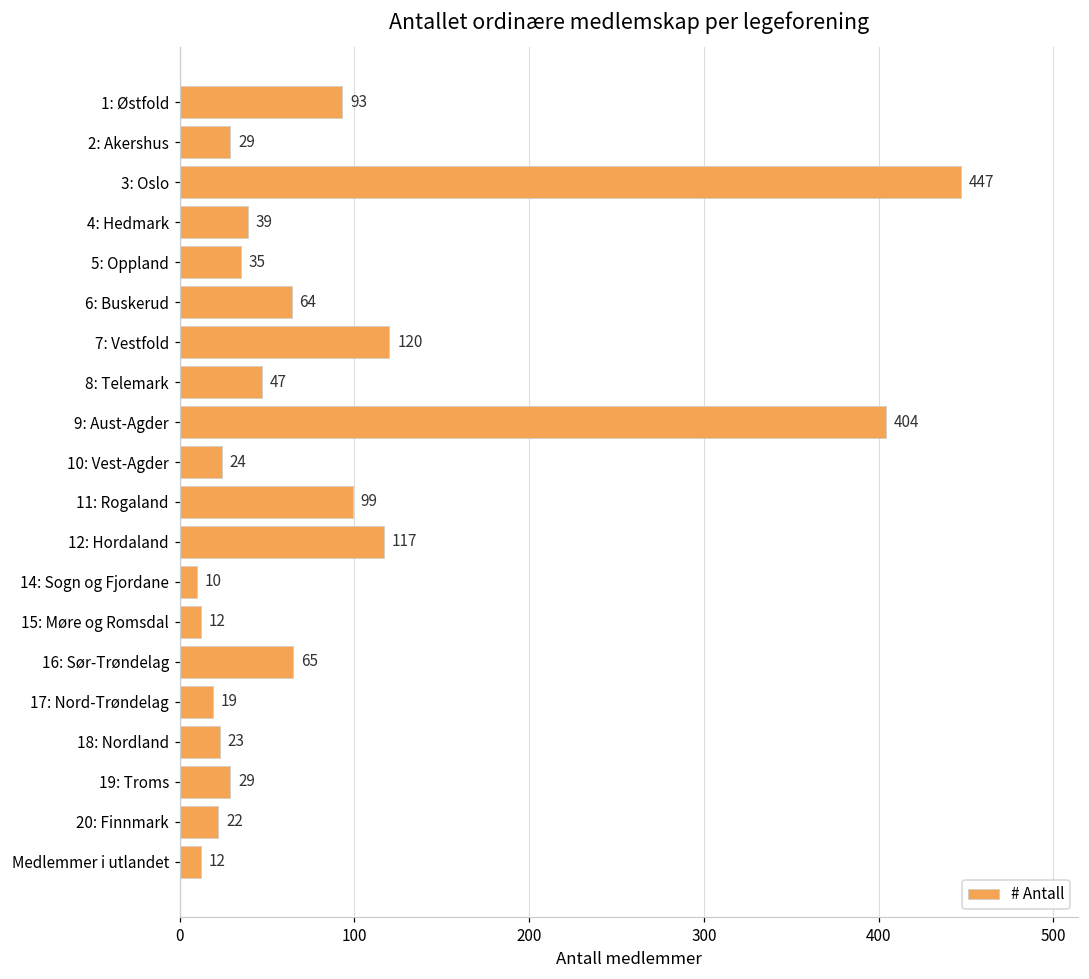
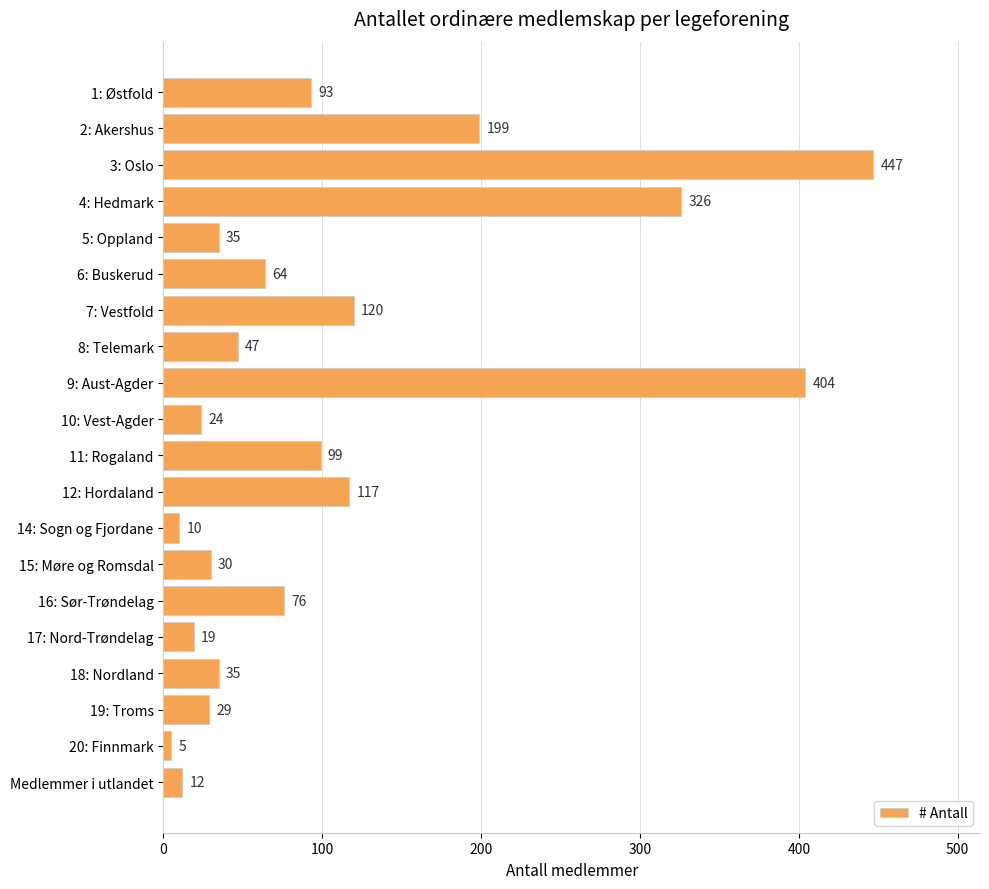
  {
    "1: Østfold": 93,
-   "2: Akershus": 29,
+   "2: Akershus": 199,
    "3: Oslo": 447,
-   "4: Hedmark": 39,
+   "4: Hedmark": 326,
    "5: Oppland": 35,
    "6: Buskerud": 64,
    "7: Vestfold": 120,
    "8: Telemark": 47,
    "9: Aust-Agder": 404,
    "10: Vest-Agder": 24,
    "11: Rogaland": 99,
    "12: Hordaland": 117,
    "14: Sogn og Fjordane": 10,
-   "15: Møre og Romsdal": 12,
-   "16: Sør-Trøndelag": 65,
+   "15: Møre og Romsdal": 30,
+   "16: Sør-Trøndelag": 76,
    "17: Nord-Trøndelag": 19,
-   "18: Nordland": 23,
+   "18: Nordland": 35,
    "19: Troms": 29,
-   "20: Finnmark": 22,
+   "20: Finnmark": 5,
    "Medlemmer i utlandet": 12
  }
